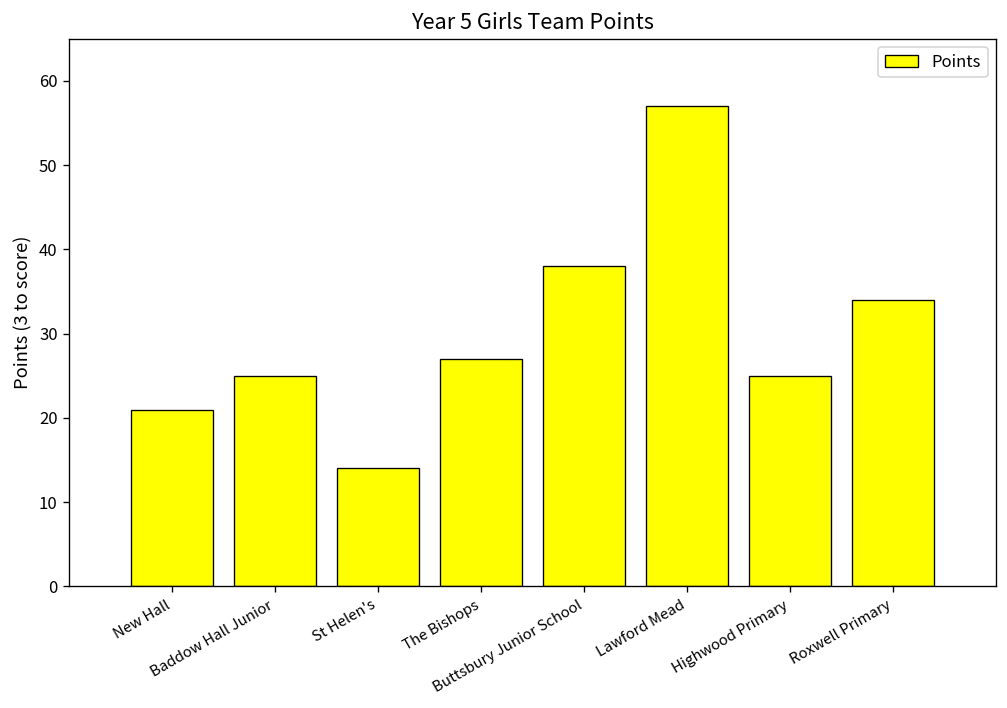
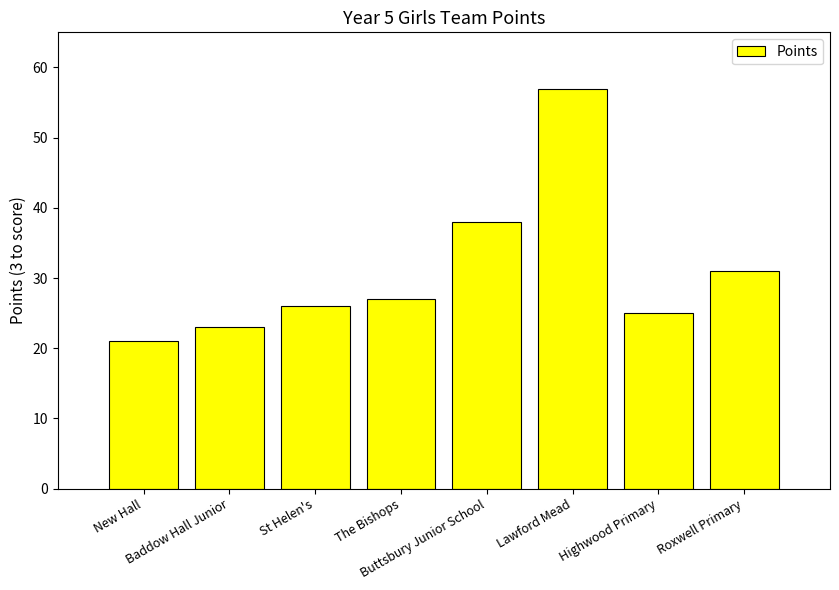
  {
    "New Hall": 21,
-   "Baddow Hall Junior": 25,
-   "St Helen's": 14,
+   "Baddow Hall Junior": 23,
+   "St Helen's": 26,
    "The Bishops": 27,
    "Buttsbury Junior School": 38,
    "Lawford Mead": 57,
    "Highwood Primary": 25,
-   "Roxwell Primary": 34
+   "Roxwell Primary": 31
  }
